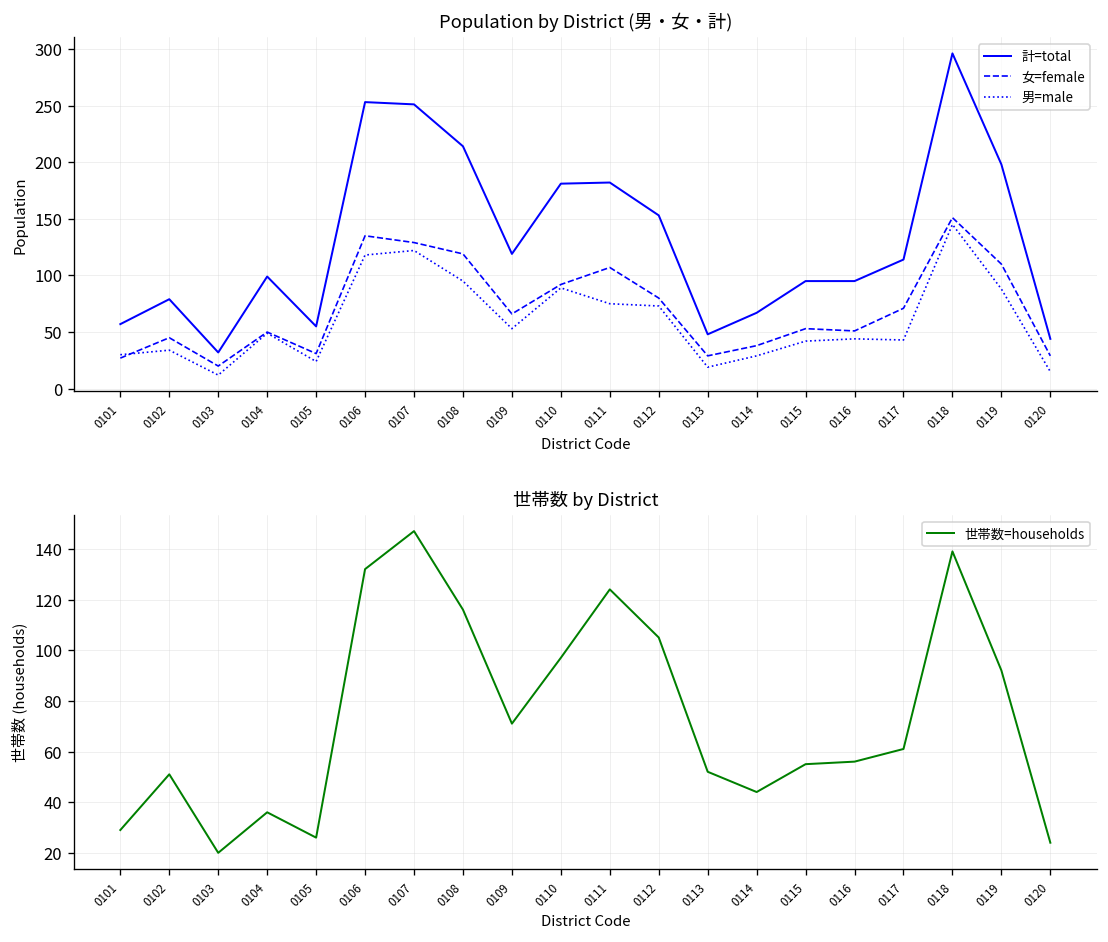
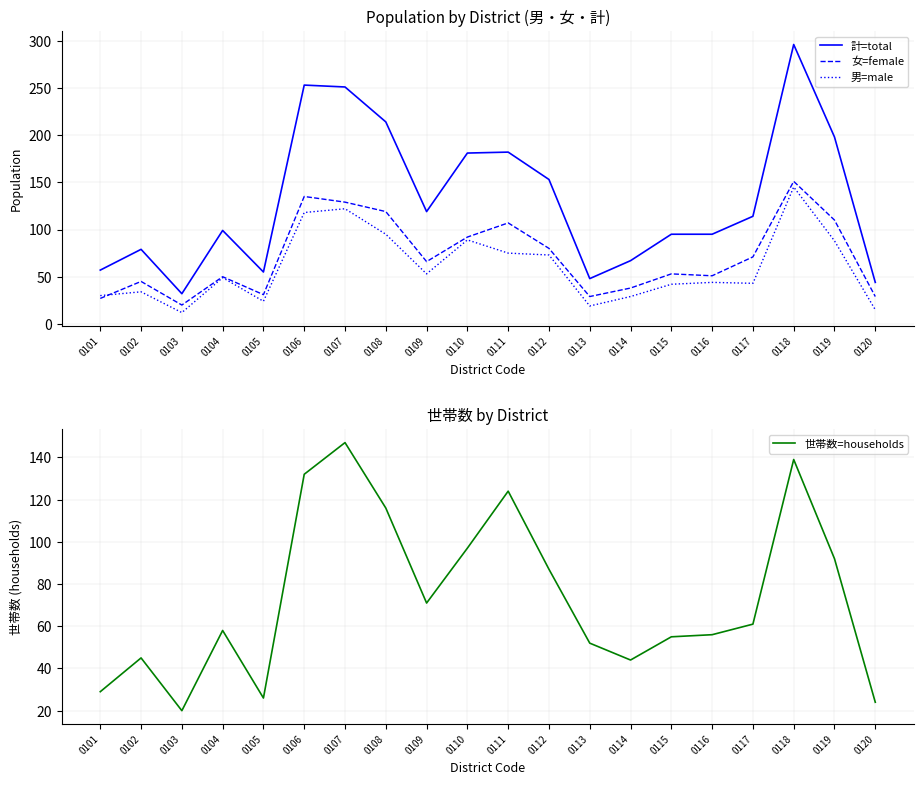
  {
    "世帯数 by District": {
      "0101": 29,
-     "0102": 51,
+     "0102": 45,
      "0103": 20,
-     "0104": 36,
+     "0104": 58,
      "0105": 26,
      "0106": 132,
      "0107": 147,
      "0108": 116,
      "0109": 71,
      "0110": 97,
      "0111": 124,
-     "0112": 105,
+     "0112": 87,
      "0113": 52,
      "0114": 44,
      "0115": 55,
      "0116": 56,
      "0117": 61,
      "0118": 139,
      "0119": 92,
      "0120": 24
    }
  }
